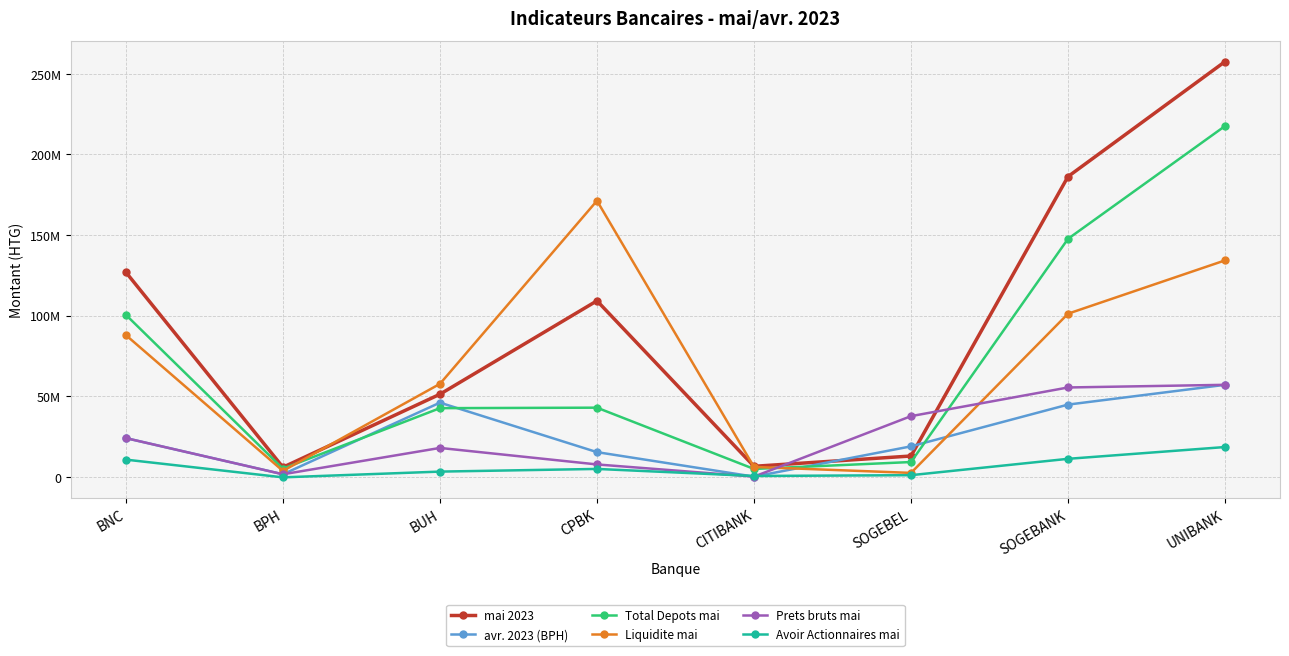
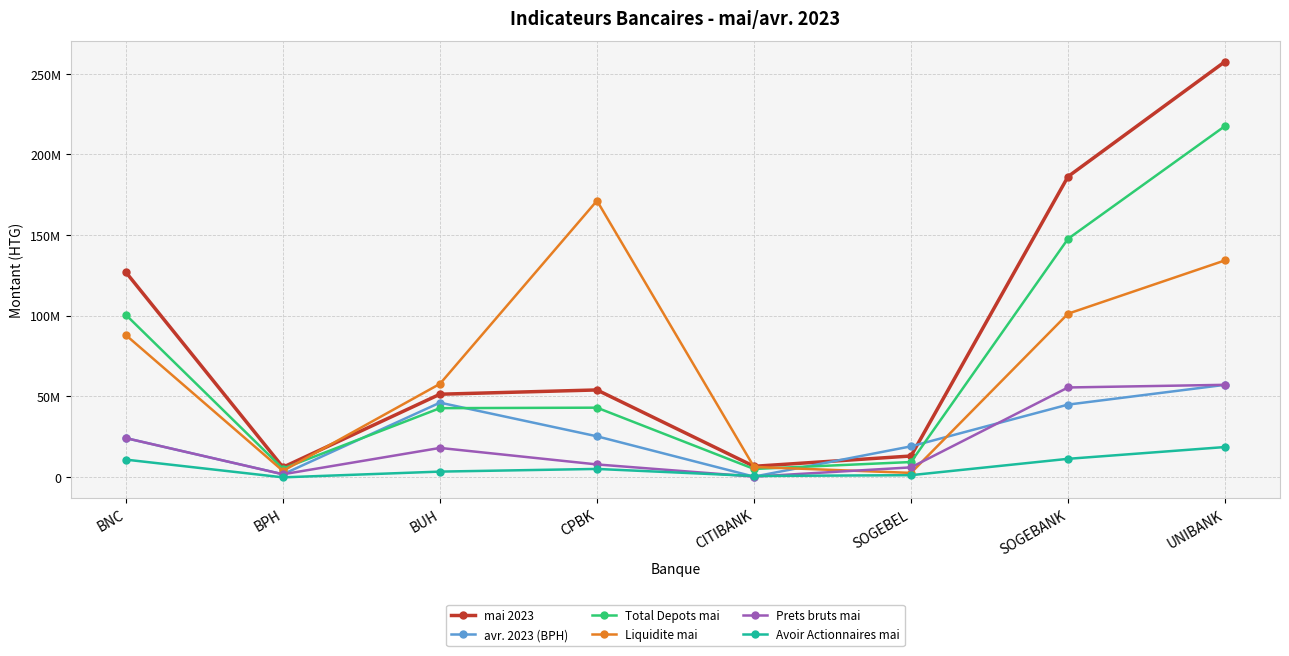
  {
    "mai 2023": {
      "BNC": 127000000,
      "BUH": 51000000,
-     "CPBK": 109000000,
+     "CPBK": 54000000,
      "SOGEBEL": 13000000,
      "SOGEBANK": 186000000,
      "UNIBANK": 257000000
    },
    "avr. 2023 (BPH)": {
      "BUH": 46000000,
-     "CPBK": 15000000,
+     "CPBK": 25000000,
      "SOGEBEL": 19000000,
      "SOGEBANK": 45000000
    },
    "Liquidite mai": {
      "BNC": 88000000,
      "BUH": 58000000,
      "CPBK": 171000000,
      "SOGEBANK": 101000000,
      "UNIBANK": 134000000
    },
    "Prets bruts mai": {
      "BUH": 18000000,
      "CPBK": 8000000,
-     "SOGEBEL": 38000000,
+     "SOGEBEL": 6000000,
      "SOGEBANK": 55000000
    }
  }
